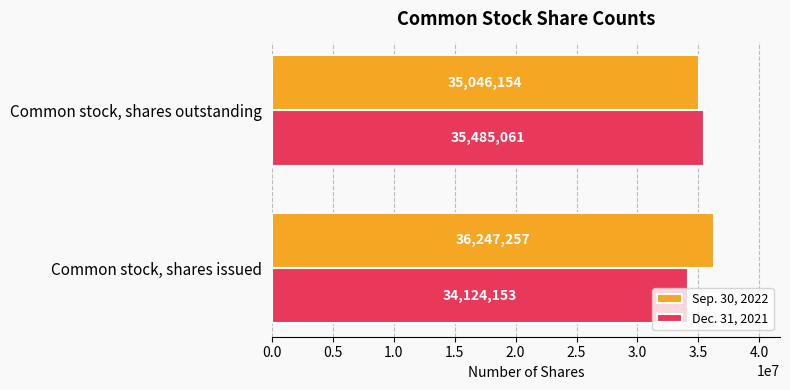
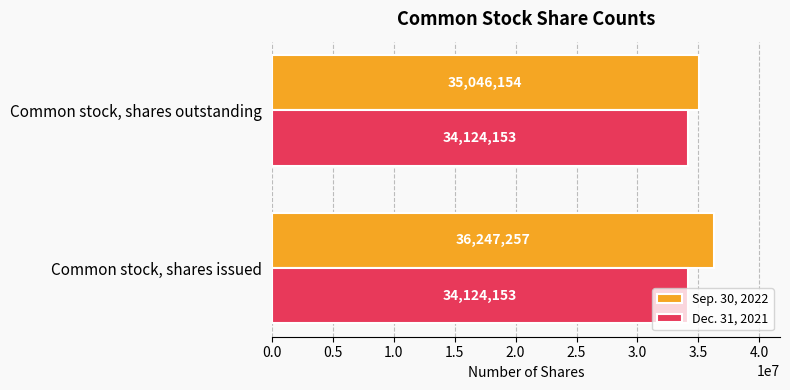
  {
    "Sep. 30, 2022": {
      "Common stock, shares outstanding": "35,046,154",
      "Common stock, shares issued": "36,247,257"
    },
    "Dec. 31, 2021": {
-     "Common stock, shares outstanding": "35,485,061"
+     "Common stock, shares outstanding": "34,124,153"
    }
  }
